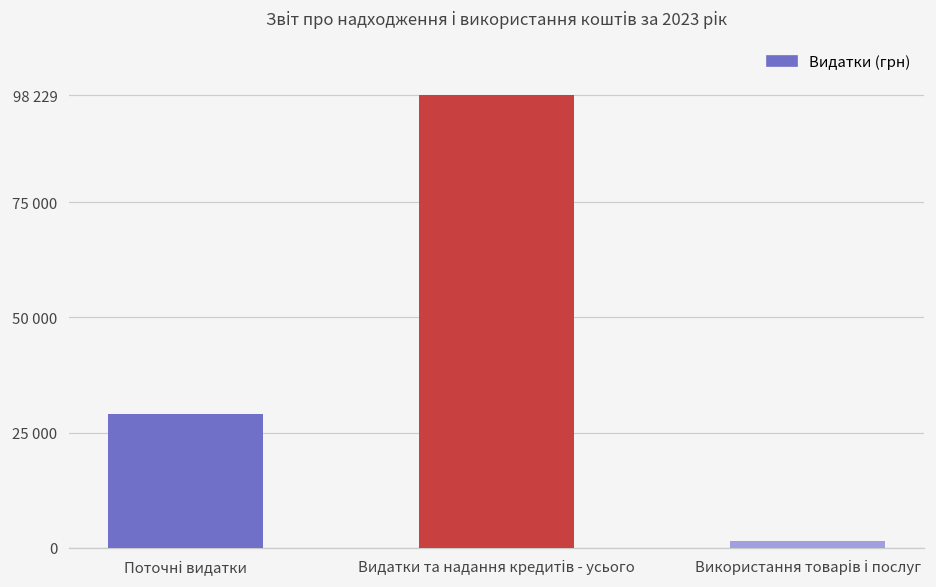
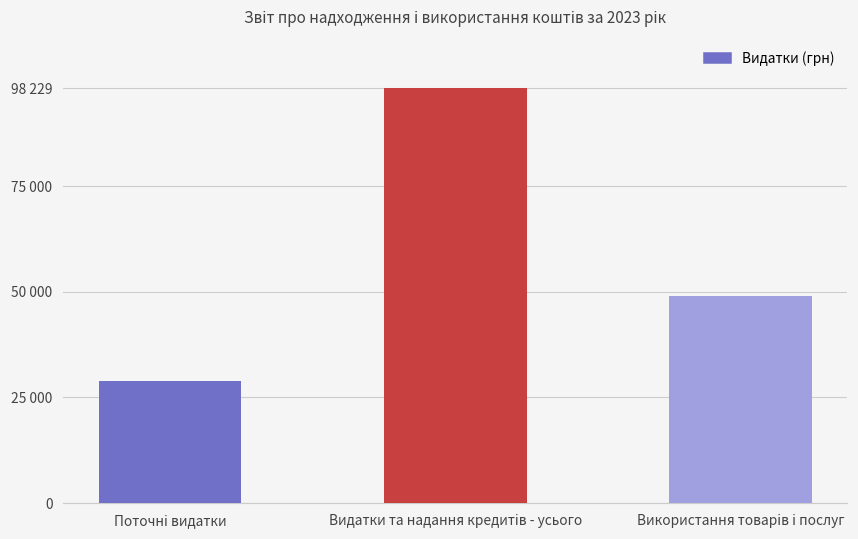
  {
    "Поточні видатки": 29000,
    "Видатки та надання кредитів - усього": 98000,
-   "Використання товарів і послуг": 1000
+   "Використання товарів і послуг": 49000
  }
